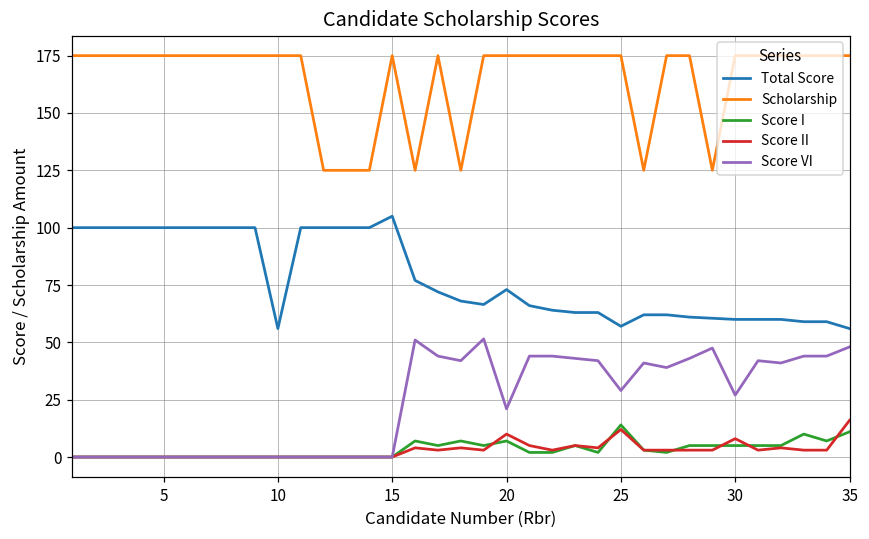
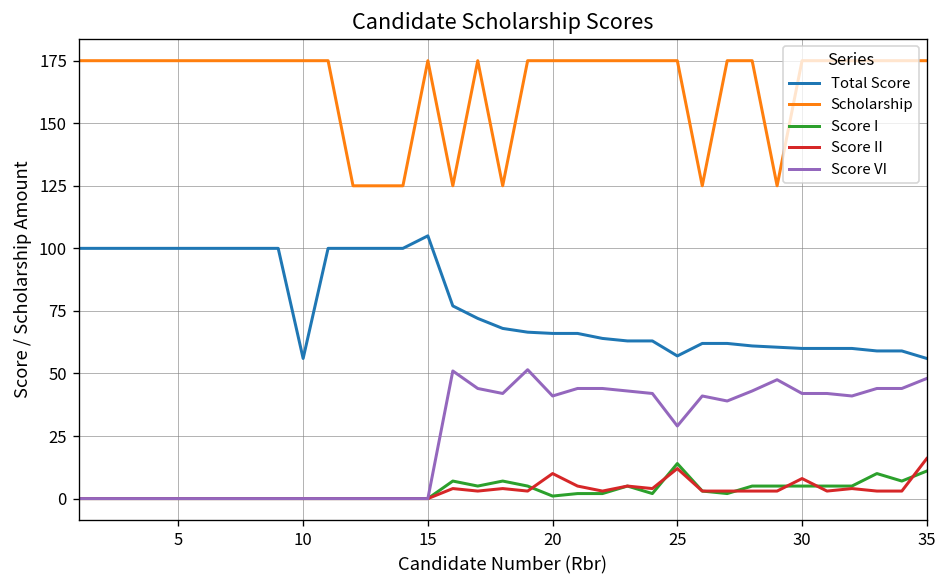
  {
    "Total Score": {
      "5": 100,
      "10": 56,
      "15": 105,
-     "20": 73,
+     "20": 66,
      "25": 57,
      "30": 60,
      "35": 56
    },
    "Scholarship": {
      "5": 175,
      "10": 175,
      "15": 175,
      "20": 175,
      "25": 175,
      "35": 175
    },
    "Score I": {
-     "20": 7,
+     "20": 1,
      "25": 14,
      "30": 5,
      "35": 11
    },
    "Score II": {
      "20": 10,
      "25": 12,
      "30": 8,
      "35": 16
    },
    "Score VI": {
-     "20": 21,
+     "20": 41,
      "25": 29,
-     "30": 27,
+     "30": 42,
      "35": 48
    }
  }
